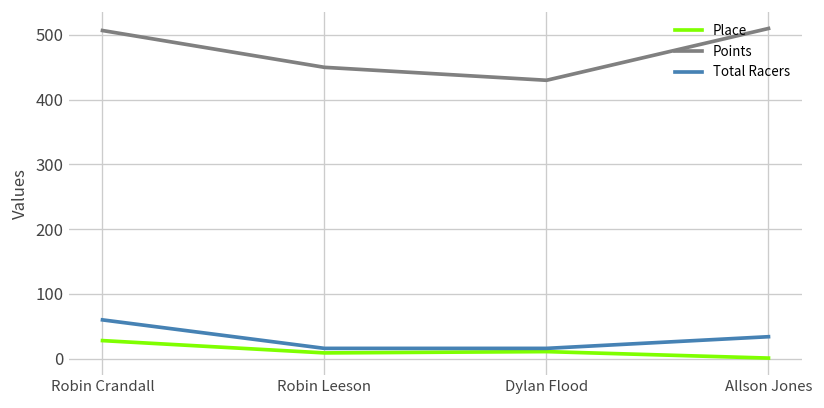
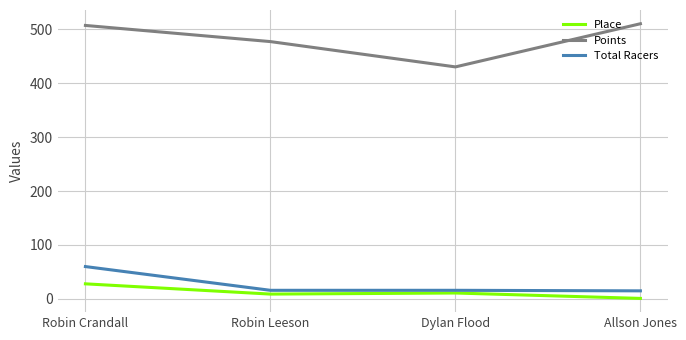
  {
    "Place": {
      "Robin Crandall": 30,
      "Robin Leeson": 10,
      "Dylan Flood": 10,
      "Allson Jones": 0
    },
    "Points": {
      "Robin Crandall": 510,
-     "Robin Leeson": 450,
+     "Robin Leeson": 480,
      "Dylan Flood": 430,
      "Allson Jones": 510
    },
    "Total Racers": {
      "Robin Crandall": 60,
      "Robin Leeson": 20,
      "Dylan Flood": 20,
-     "Allson Jones": 30
+     "Allson Jones": 20
    }
  }
